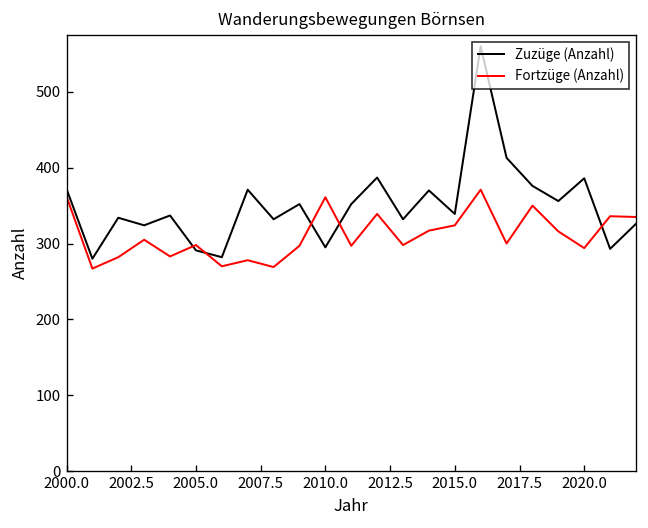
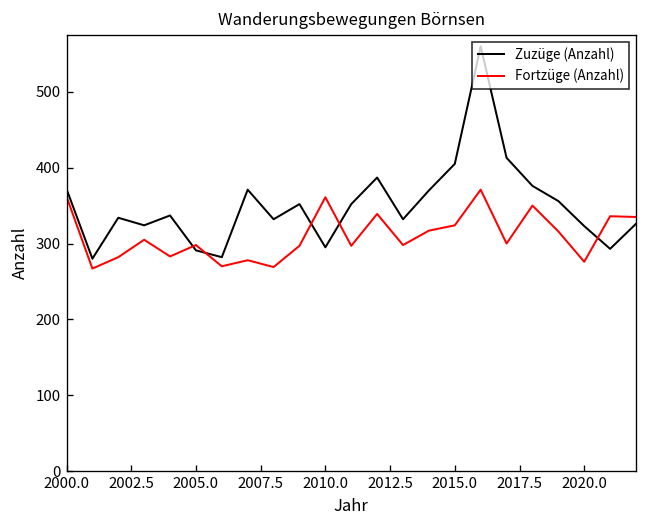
  {
    "Zuzüge (Anzahl)": {
      "2000.0": 370,
      "2005.0": 290,
      "2010.0": 300,
-     "2015.0": 340,
-     "2020.0": 390
+     "2015.0": 410,
+     "2020.0": 320
    },
    "Fortzüge (Anzahl)": {
      "2000.0": 360,
      "2005.0": 300,
      "2010.0": 360,
      "2015.0": 320,
-     "2020.0": 290
+     "2020.0": 280
    }
  }
